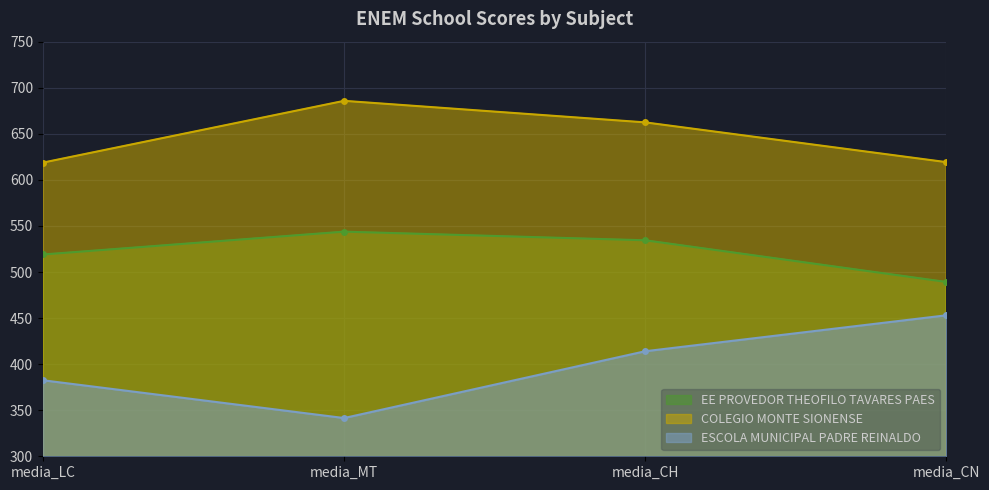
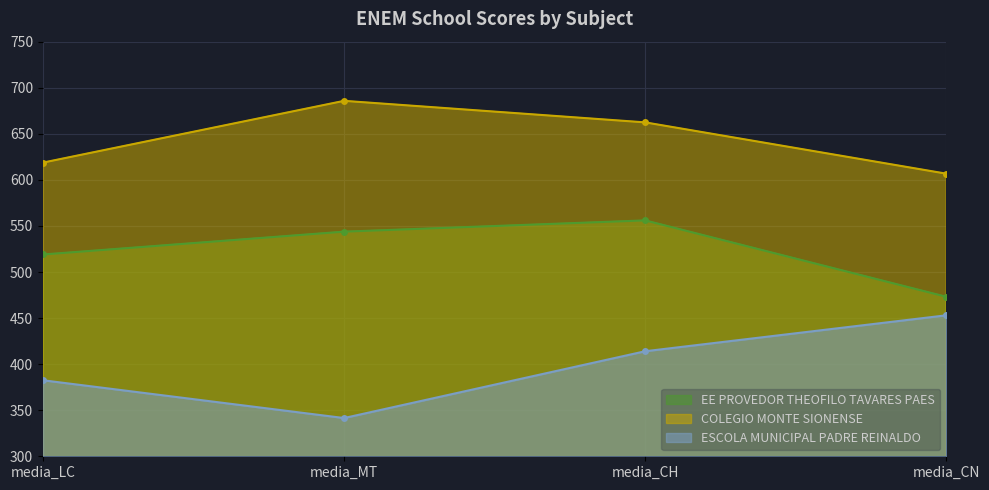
  {
    "EE PROVEDOR THEOFILO TAVARES PAES": {
      "media_LC": 520,
      "media_MT": 540,
-     "media_CH": 530,
-     "media_CN": 490
+     "media_CH": 560,
+     "media_CN": 470
    },
    "COLEGIO MONTE SIONENSE": {
      "media_LC": 620,
      "media_MT": 690,
      "media_CH": 660,
-     "media_CN": 620
+     "media_CN": 610
    },
    "ESCOLA MUNICIPAL PADRE REINALDO": {
      "media_LC": 380,
      "media_MT": 340,
      "media_CH": 410,
      "media_CN": 450
    }
  }
